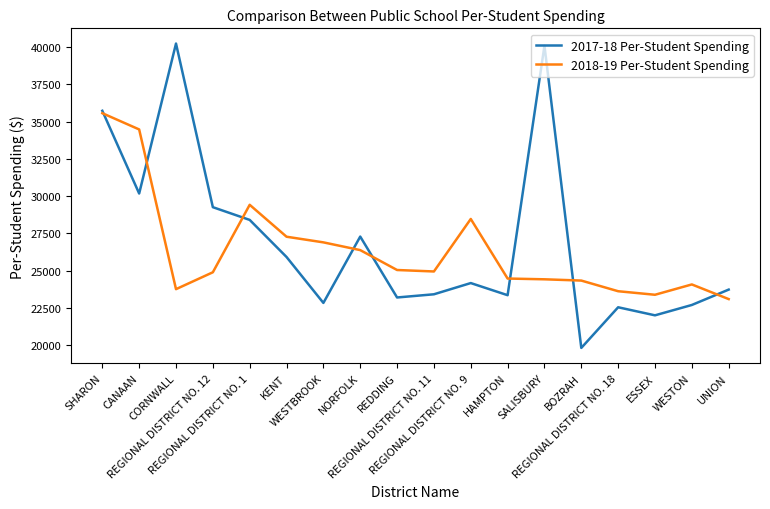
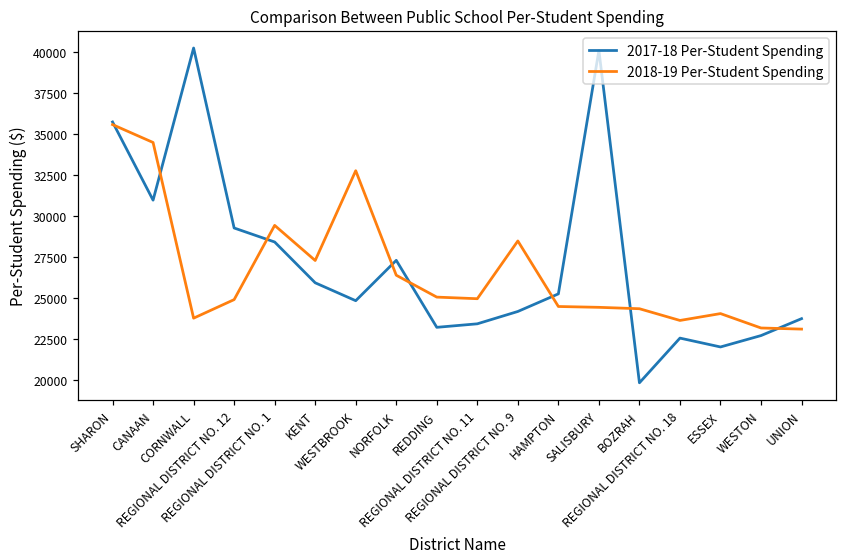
  {
    "2017-18 Per-Student Spending": {
-     "CANAAN": 30200,
+     "CANAAN": 31000,
      "CORNWALL": 40200,
      "REGIONAL DISTRICT NO. 12": 29300,
      "REGIONAL DISTRICT NO. 1": 28400,
      "KENT": 25900,
-     "WESTBROOK": 22800,
+     "WESTBROOK": 24800,
      "NORFOLK": 27300,
      "REDDING": 23200,
      "REGIONAL DISTRICT NO. 11": 23400,
      "REGIONAL DISTRICT NO. 9": 24200,
-     "HAMPTON": 23400,
+     "HAMPTON": 25200,
      "BOZRAH": 19800,
      "REGIONAL DISTRICT NO. 18": 22600,
      "ESSEX": 22000,
      "WESTON": 22700,
      "UNION": 23700
    },
    "2018-19 Per-Student Spending": {
      "CANAAN": 34500,
      "CORNWALL": 23800,
      "REGIONAL DISTRICT NO. 12": 24900,
      "REGIONAL DISTRICT NO. 1": 29400,
      "KENT": 27300,
-     "WESTBROOK": 26900,
+     "WESTBROOK": 32800,
      "NORFOLK": 26400,
      "REDDING": 25100,
      "REGIONAL DISTRICT NO. 11": 25000,
      "REGIONAL DISTRICT NO. 9": 28500,
      "HAMPTON": 24500,
      "SALISBURY": 24400,
      "BOZRAH": 24300,
      "REGIONAL DISTRICT NO. 18": 23600,
-     "ESSEX": 23400,
-     "WESTON": 24100,
+     "ESSEX": 24000,
+     "WESTON": 23200,
      "UNION": 23100
    }
  }
